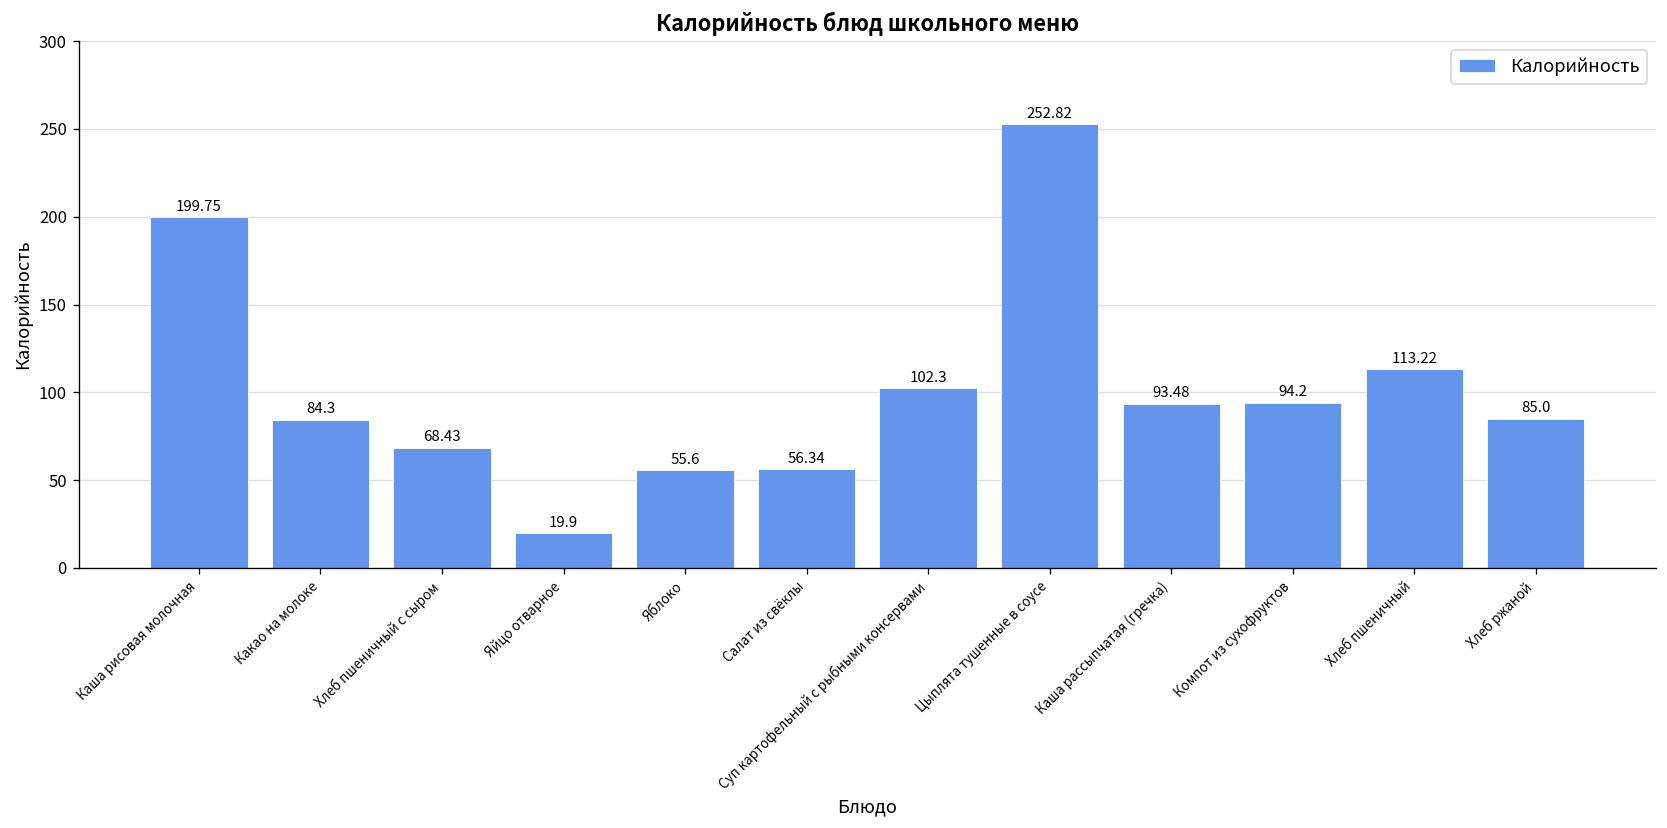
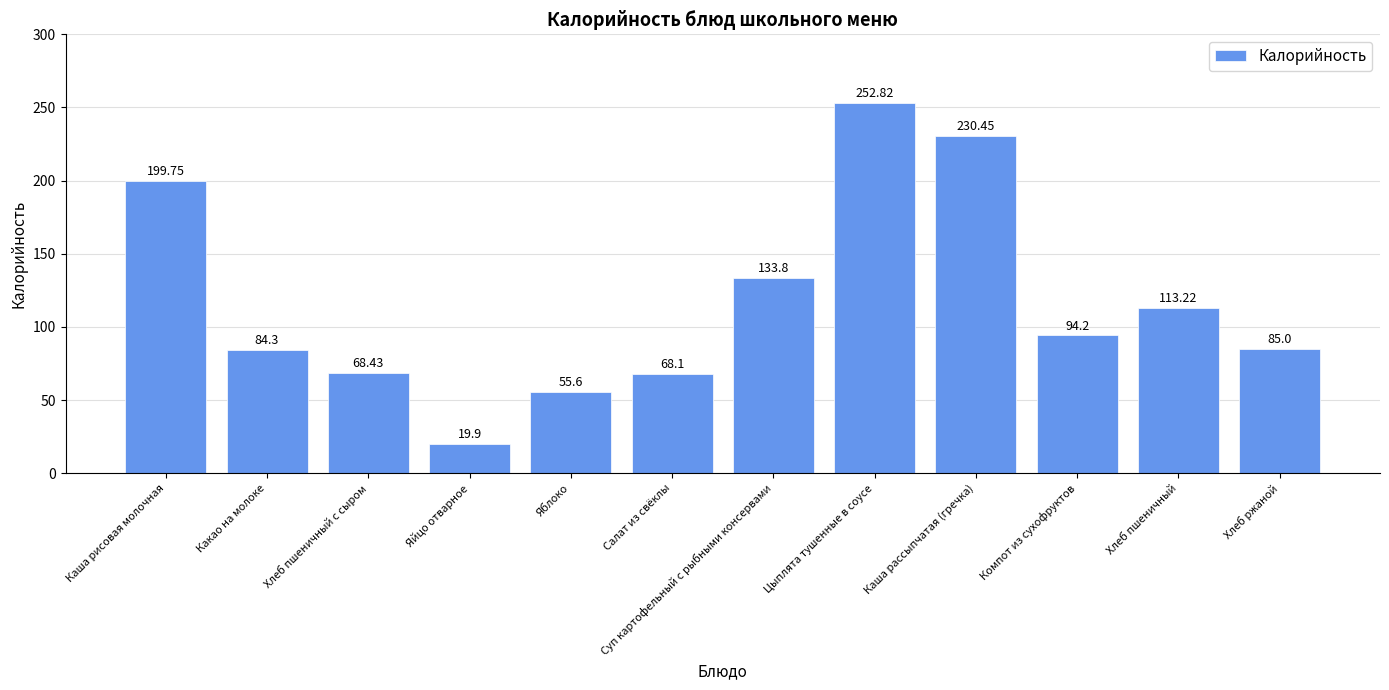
  {
    "Каша рисовая молочная": 199.75,
    "Какао на молоке": 84.3,
    "Хлеб пшеничный с сыром": 68.43,
    "Яйцо отварное": 19.9,
    "Яблоко": 55.6,
-   "Салат из свёклы": 56.34,
-   "Суп картофельный с рыбными консервами": 102.3,
+   "Салат из свёклы": 68.1,
+   "Суп картофельный с рыбными консервами": 133.8,
    "Цыплята тушенные в соусе": 252.82,
-   "Каша рассыпчатая (гречка)": 93.48,
+   "Каша рассыпчатая (гречка)": 230.45,
    "Компот из сухофруктов": 94.2,
    "Хлеб пшеничный": 113.22,
    "Хлеб ржаной": 85.0
  }
